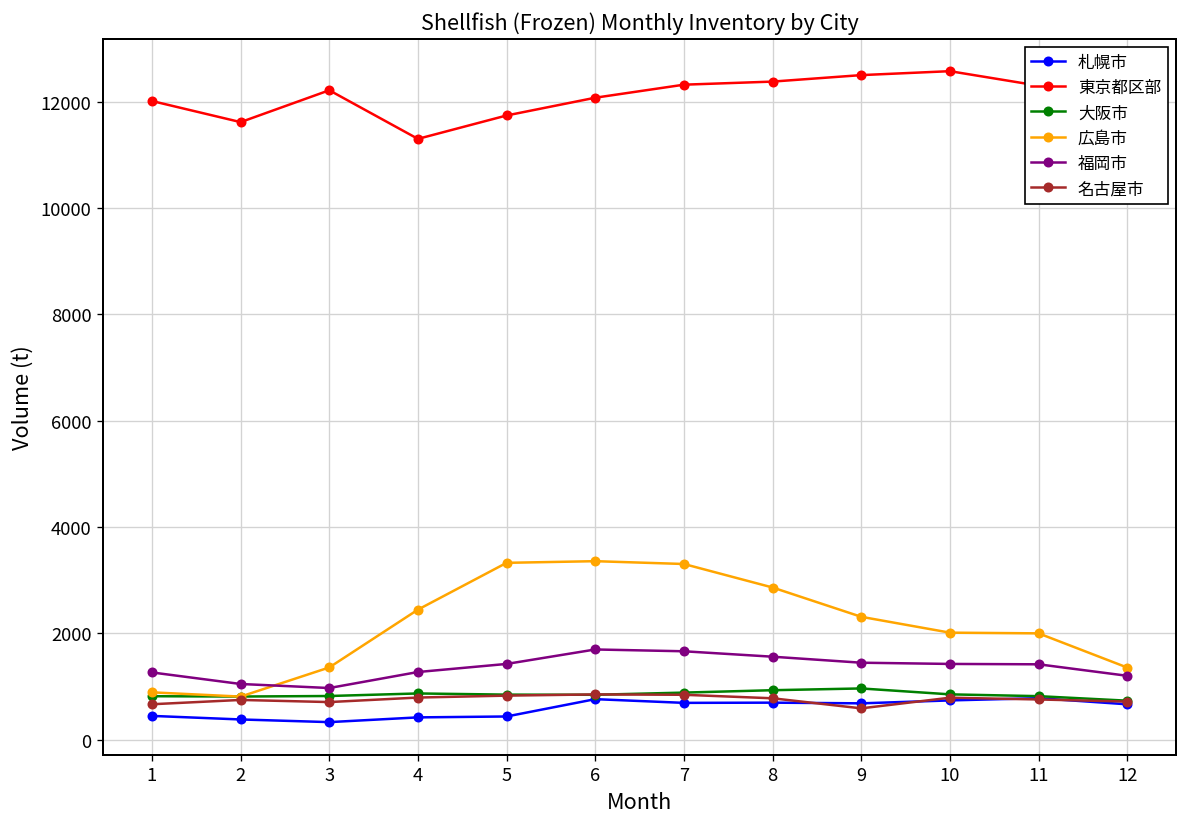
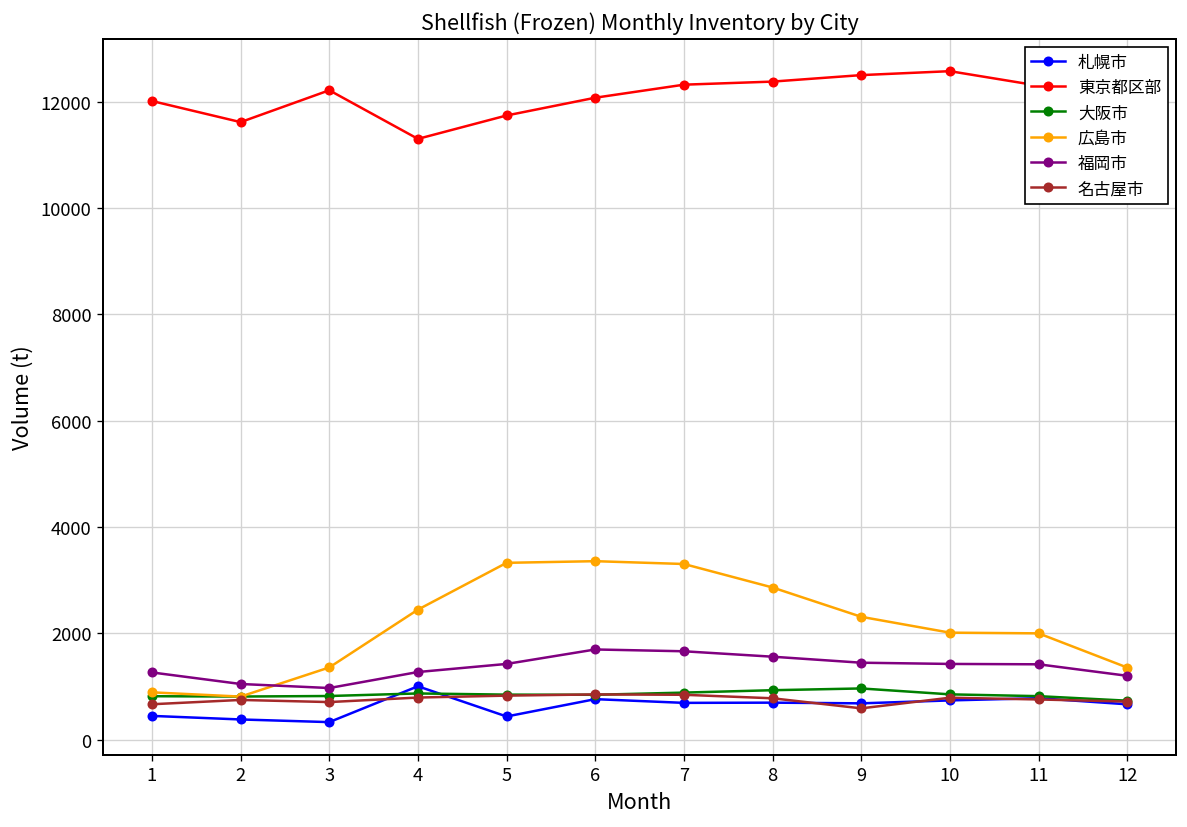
  {
    "札幌市": {
      "1": 400,
      "2": 400,
      "3": 300,
-     "4": 400,
+     "4": 1000,
      "5": 400,
      "6": 800,
      "7": 700,
      "8": 700,
      "9": 700
    },
    "東京都区部": {
      "1": 12000,
      "2": 11600,
      "3": 12200,
      "4": 11300,
      "5": 11700,
      "6": 12100,
      "7": 12300,
      "8": 12400,
      "9": 12500,
      "10": 12600
    },
    "大阪市": {
      "1": 800,
      "3": 800,
      "4": 900,
      "8": 900,
      "9": 1000,
      "10": 900
    },
    "広島市": {
      "1": 900,
      "3": 1400,
      "4": 2400,
      "5": 3300,
      "6": 3400,
      "7": 3300,
      "8": 2900,
      "9": 2300,
      "10": 2000,
      "11": 2000,
      "12": 1400
    },
    "福岡市": {
      "1": 1300,
      "2": 1000,
      "3": 1000,
      "4": 1300,
      "5": 1400,
      "6": 1700,
      "7": 1700,
      "8": 1600,
      "9": 1400,
      "10": 1400,
      "11": 1400,
      "12": 1200
    },
    "名古屋市": {
      "1": 700,
      "2": 700,
      "3": 700,
      "4": 800,
      "8": 800,
      "9": 600
    }
  }
